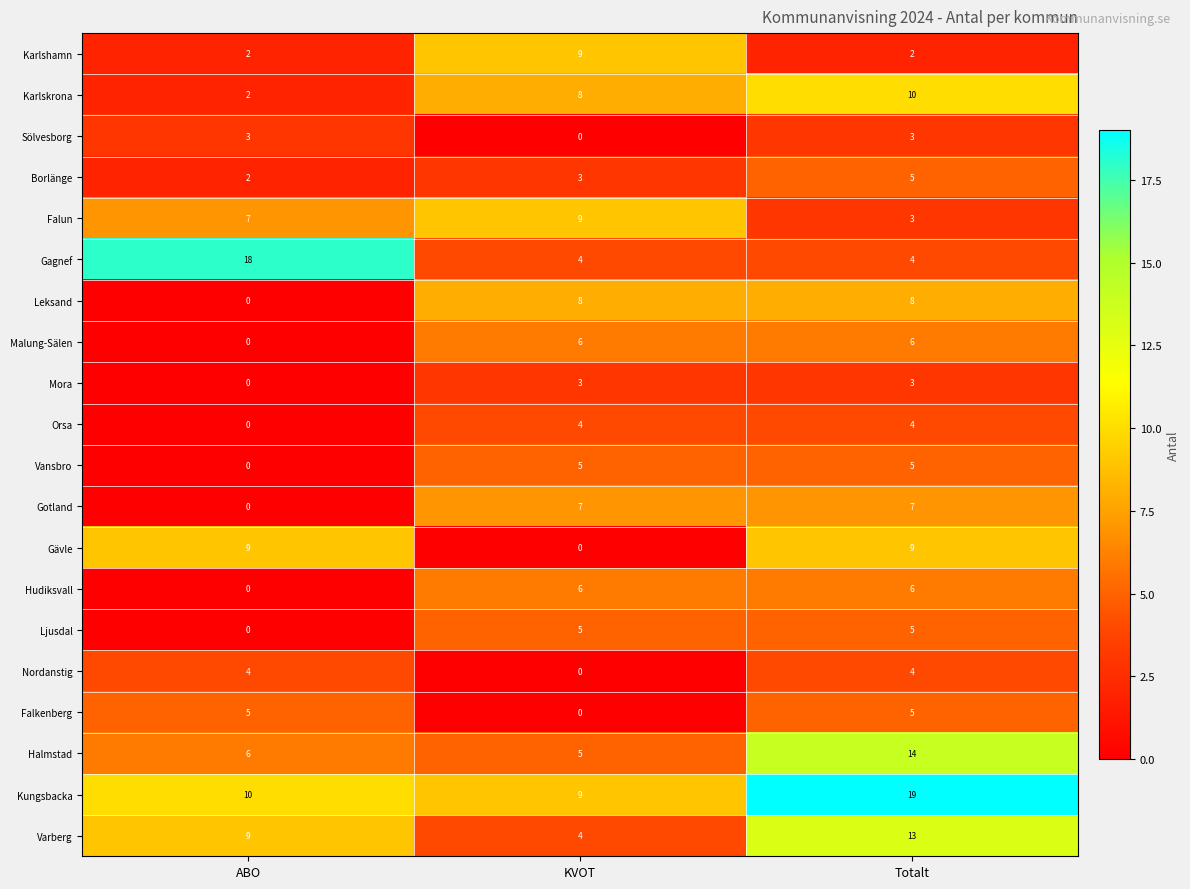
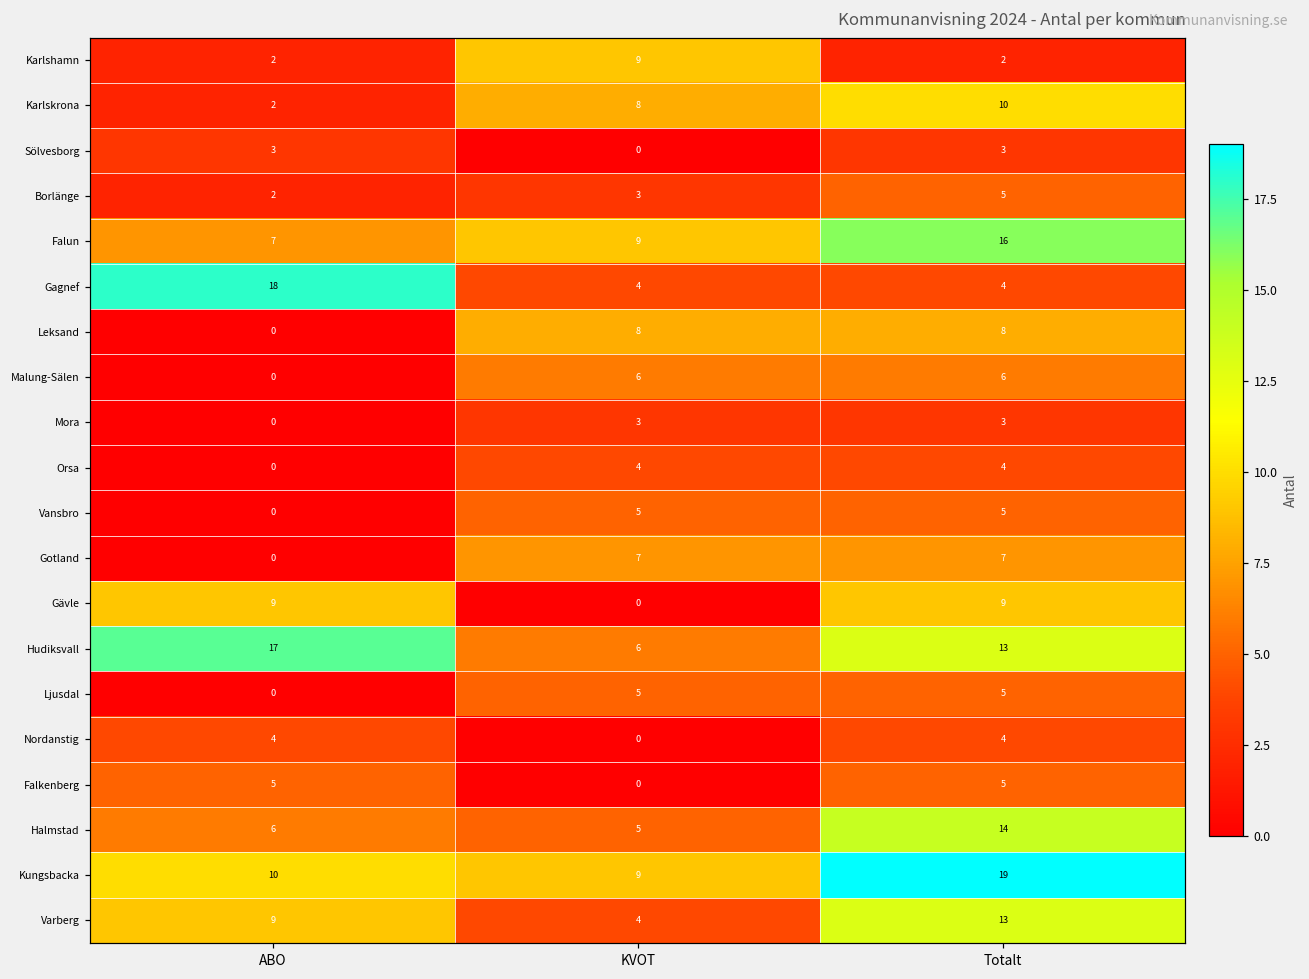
  {
    "Karlshamn": {
      "ABO": 2,
      "KVOT": 9,
      "Totalt": 2
    },
    "Karlskrona": {
      "ABO": 2,
      "KVOT": 8,
      "Totalt": 10
    },
    "Sölvesborg": {
      "ABO": 3,
      "KVOT": 0,
      "Totalt": 3
    },
    "Borlänge": {
      "ABO": 2,
      "KVOT": 3,
      "Totalt": 5
    },
    "Falun": {
      "ABO": 7,
      "KVOT": 9,
-     "Totalt": 3
+     "Totalt": 16
    },
    "Gagnef": {
      "ABO": 18,
      "KVOT": 4,
      "Totalt": 4
    },
    "Leksand": {
      "ABO": 0,
      "KVOT": 8,
      "Totalt": 8
    },
    "Malung-Sälen": {
      "ABO": 0,
      "KVOT": 6,
      "Totalt": 6
    },
    "Mora": {
      "ABO": 0,
      "KVOT": 3,
      "Totalt": 3
    },
    "Orsa": {
      "ABO": 0,
      "KVOT": 4,
      "Totalt": 4
    },
    "Vansbro": {
      "ABO": 0,
      "KVOT": 5,
      "Totalt": 5
    },
    "Gotland": {
      "ABO": 0,
      "KVOT": 7,
      "Totalt": 7
    },
    "Gävle": {
      "ABO": 9,
      "KVOT": 0,
      "Totalt": 9
    },
    "Hudiksvall": {
-     "ABO": 0,
+     "ABO": 17,
      "KVOT": 6,
-     "Totalt": 6
+     "Totalt": 13
    },
    "Ljusdal": {
      "ABO": 0,
      "KVOT": 5,
      "Totalt": 5
    },
    "Nordanstig": {
      "ABO": 4,
      "KVOT": 0,
      "Totalt": 4
    },
    "Falkenberg": {
      "ABO": 5,
      "KVOT": 0,
      "Totalt": 5
    },
    "Halmstad": {
      "ABO": 6,
      "KVOT": 5,
      "Totalt": 14
    },
    "Kungsbacka": {
      "ABO": 10,
      "KVOT": 9,
      "Totalt": 19
    },
    "Varberg": {
      "ABO": 9,
      "KVOT": 4,
      "Totalt": 13
    }
  }
